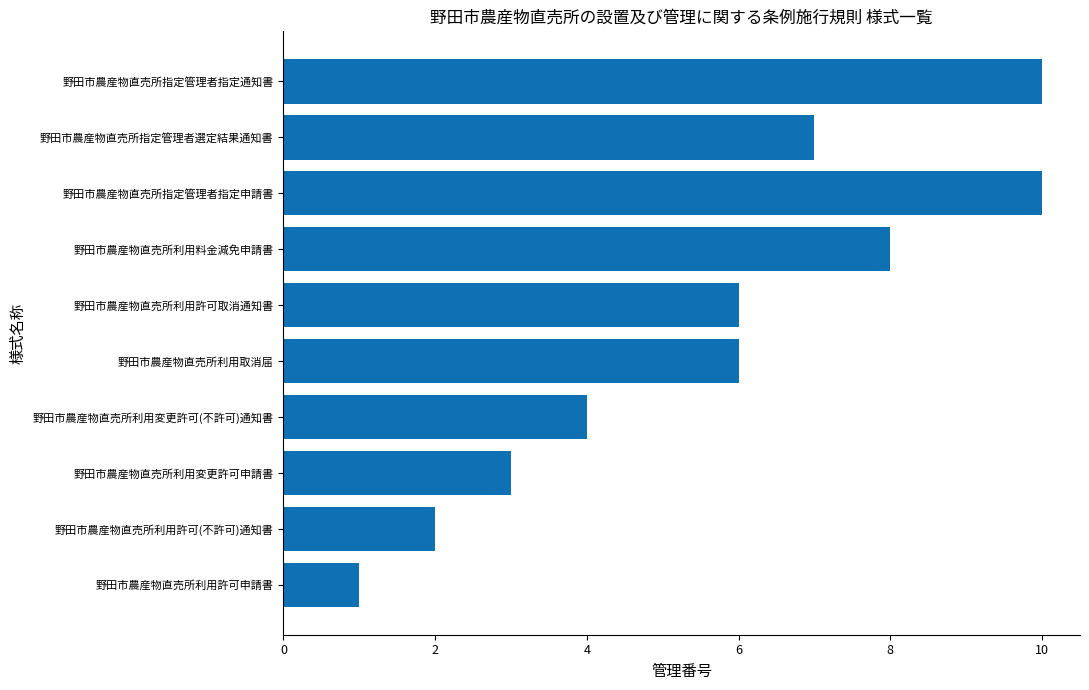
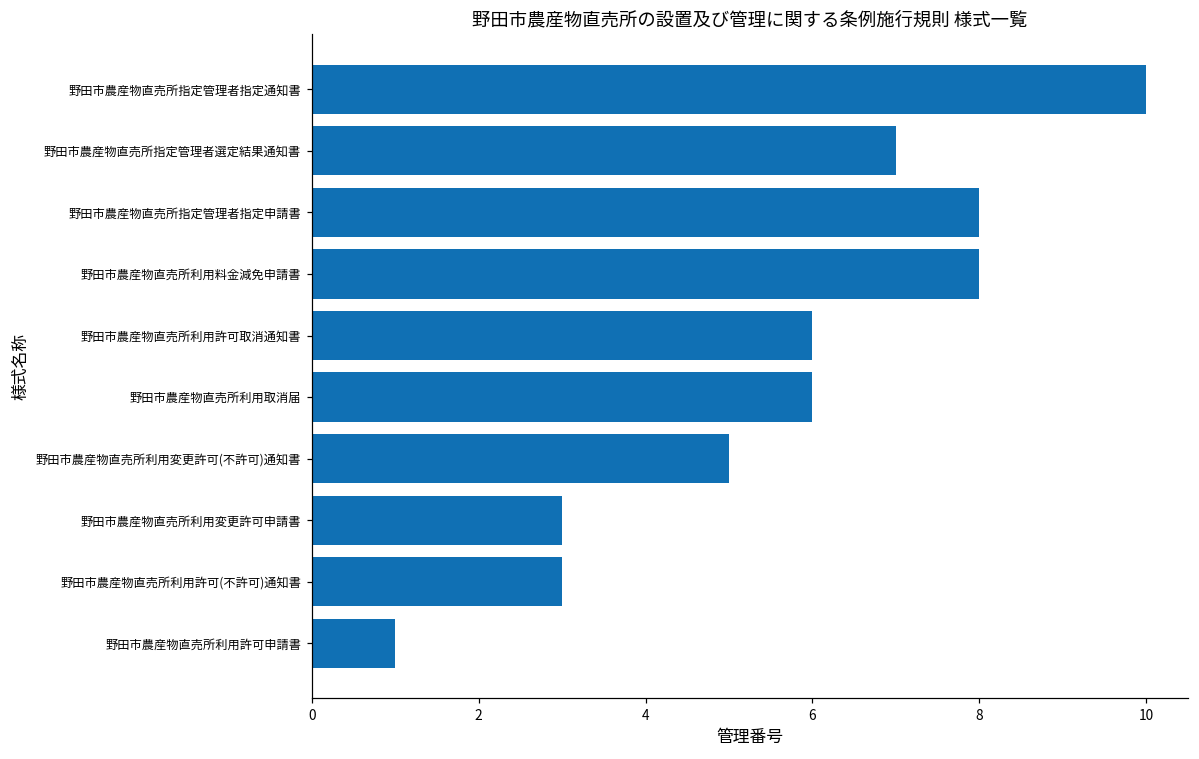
  {
    "野田市農産物直売所指定管理者指定通知書": 10,
    "野田市農産物直売所指定管理者選定結果通知書": 7,
-   "野田市農産物直売所指定管理者指定申請書": 10,
+   "野田市農産物直売所指定管理者指定申請書": 8,
    "野田市農産物直売所利用料金減免申請書": 8,
    "野田市農産物直売所利用許可取消通知書": 6,
    "野田市農産物直売所利用取消届": 6,
-   "野田市農産物直売所利用変更許可(不許可)通知書": 4,
+   "野田市農産物直売所利用変更許可(不許可)通知書": 5,
    "野田市農産物直売所利用変更許可申請書": 3,
-   "野田市農産物直売所利用許可(不許可)通知書": 2,
+   "野田市農産物直売所利用許可(不許可)通知書": 3,
    "野田市農産物直売所利用許可申請書": 1
  }
